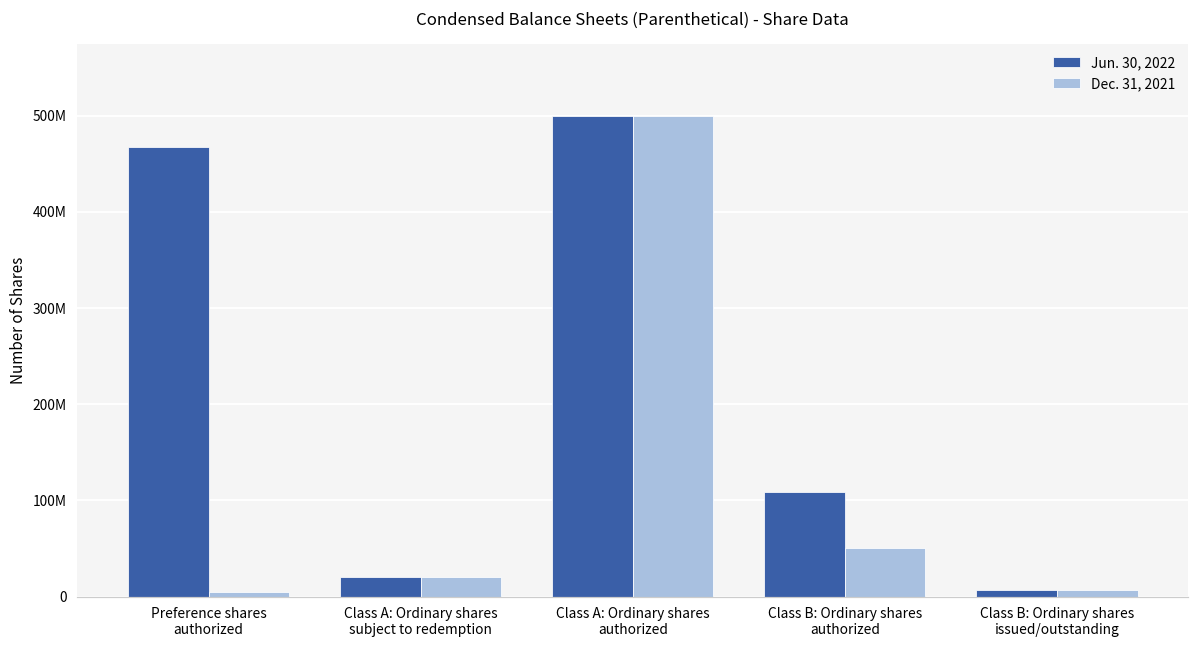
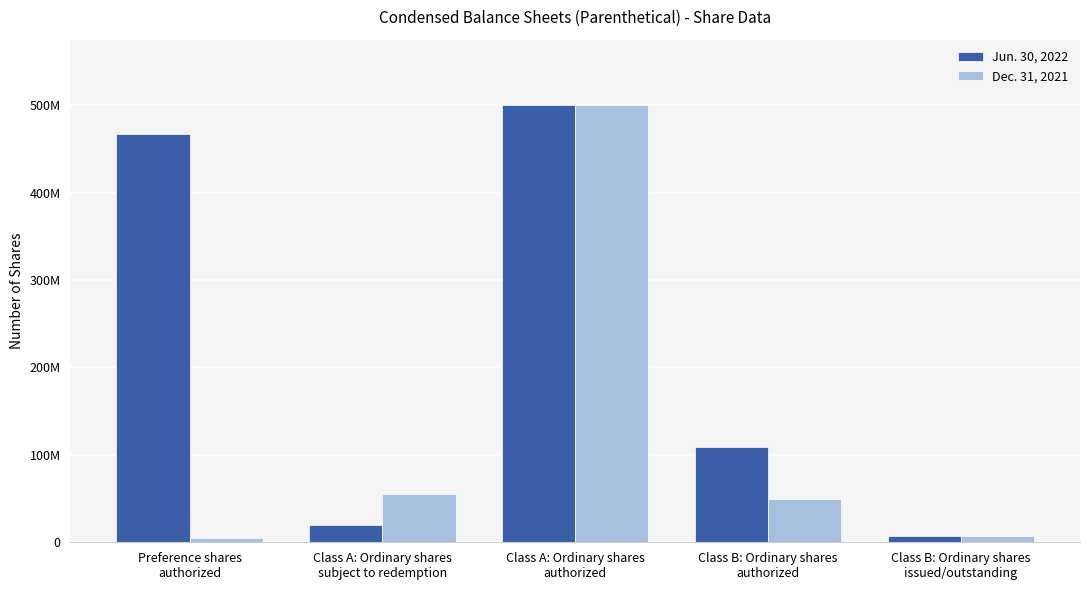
  {
    "Jun. 30, 2022": {
      "Preference shares authorized": 470000000,
      "Class A: Ordinary shares subject to redemption": 20000000,
      "Class A: Ordinary shares authorized": 500000000,
      "Class B: Ordinary shares authorized": 110000000,
      "Class B: Ordinary shares issued/outstanding": 10000000
    },
    "Dec. 31, 2021": {
      "Preference shares authorized": 10000000,
-     "Class A: Ordinary shares subject to redemption": 20000000,
+     "Class A: Ordinary shares subject to redemption": 60000000,
      "Class A: Ordinary shares authorized": 500000000,
      "Class B: Ordinary shares authorized": 50000000,
      "Class B: Ordinary shares issued/outstanding": 10000000
    }
  }
